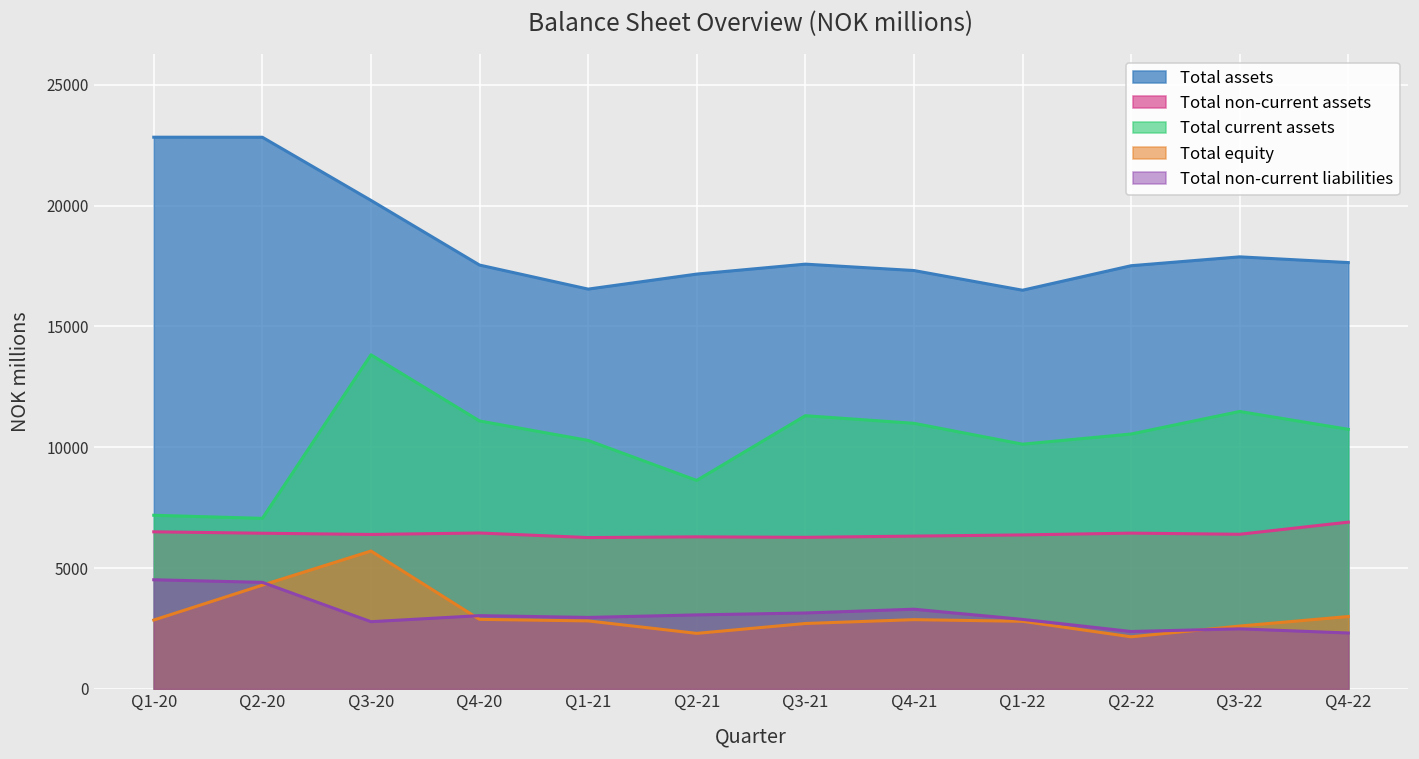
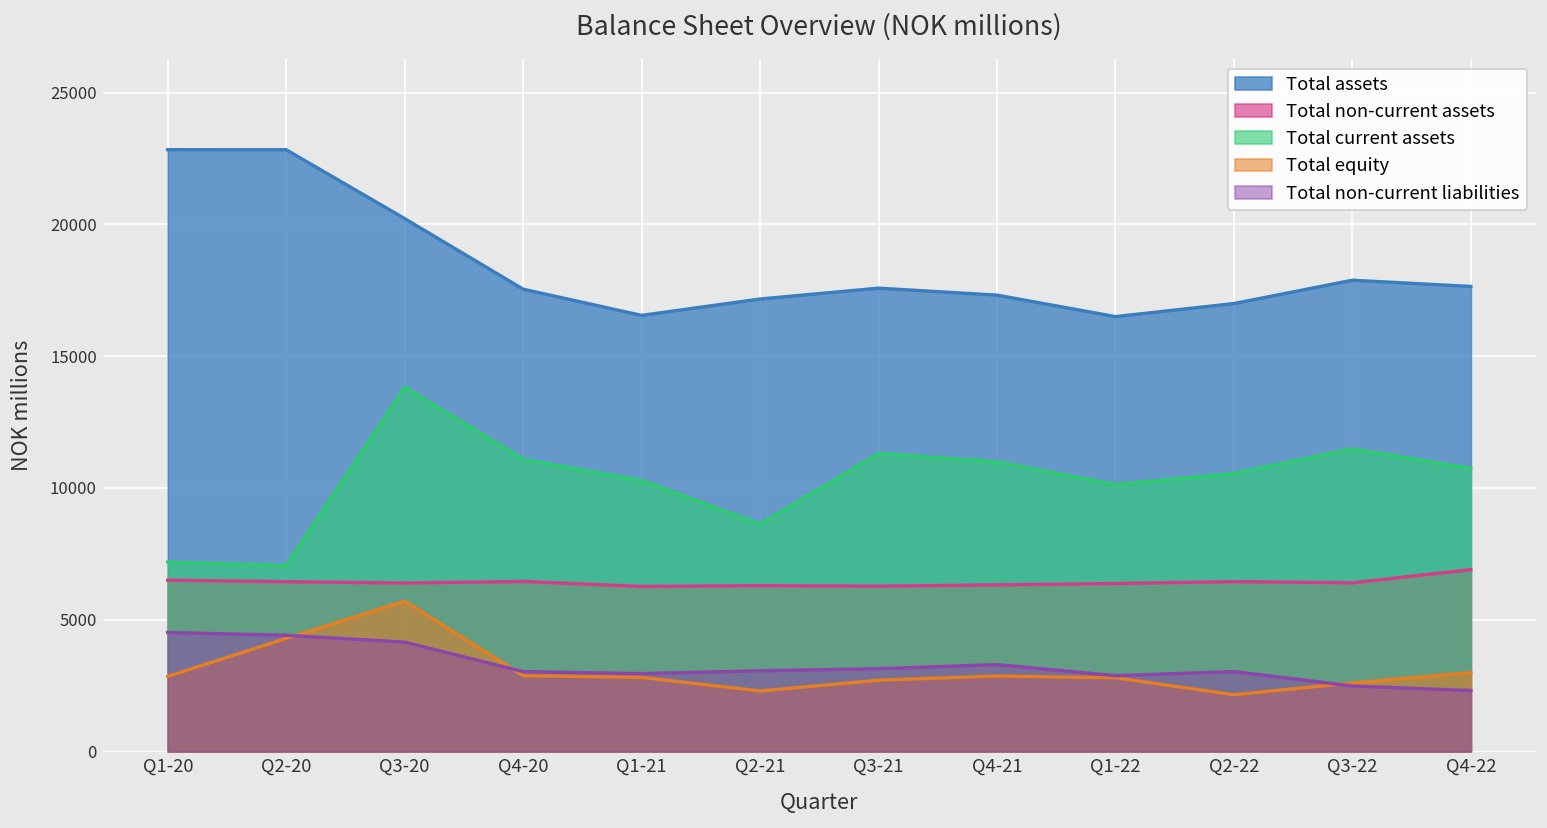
  {
    "Total assets": {
      "Q1-20": 22800,
      "Q2-20": 22800,
      "Q3-20": 20200,
      "Q4-20": 17500,
      "Q1-21": 16500,
      "Q2-21": 17200,
      "Q3-21": 17600,
      "Q4-21": 17300,
      "Q1-22": 16500,
-     "Q2-22": 17500,
+     "Q2-22": 17000,
      "Q3-22": 17900,
      "Q4-22": 17600
    },
    "Total non-current assets": {
      "Q1-20": 6500,
      "Q2-20": 6400,
      "Q3-20": 6400,
      "Q4-20": 6500,
      "Q1-21": 6300,
      "Q2-21": 6300,
      "Q3-21": 6300,
      "Q4-21": 6300,
      "Q1-22": 6400,
      "Q2-22": 6400,
      "Q3-22": 6400,
      "Q4-22": 6900
    },
    "Total current assets": {
      "Q1-20": 7200,
      "Q2-20": 7100,
      "Q3-20": 13800,
      "Q4-20": 11100,
      "Q1-21": 10300,
      "Q2-21": 8600,
      "Q3-21": 11300,
      "Q4-21": 11000,
      "Q1-22": 10100,
      "Q2-22": 10500,
      "Q3-22": 11500,
      "Q4-22": 10700
    },
    "Total equity": {
      "Q1-20": 2800,
      "Q2-20": 4300,
      "Q3-20": 5700,
      "Q4-20": 2900,
      "Q1-21": 2800,
      "Q2-21": 2300,
      "Q3-21": 2700,
      "Q4-21": 2900,
      "Q2-22": 2200,
      "Q3-22": 2600,
      "Q4-22": 3000
    },
    "Total non-current liabilities": {
      "Q1-20": 4500,
      "Q2-20": 4400,
-     "Q3-20": 2800,
+     "Q3-20": 4200,
      "Q4-20": 3000,
      "Q1-21": 3000,
      "Q2-21": 3100,
      "Q3-21": 3100,
      "Q4-21": 3300,
-     "Q2-22": 2400,
+     "Q2-22": 3000,
      "Q3-22": 2500,
      "Q4-22": 2300
    }
  }
